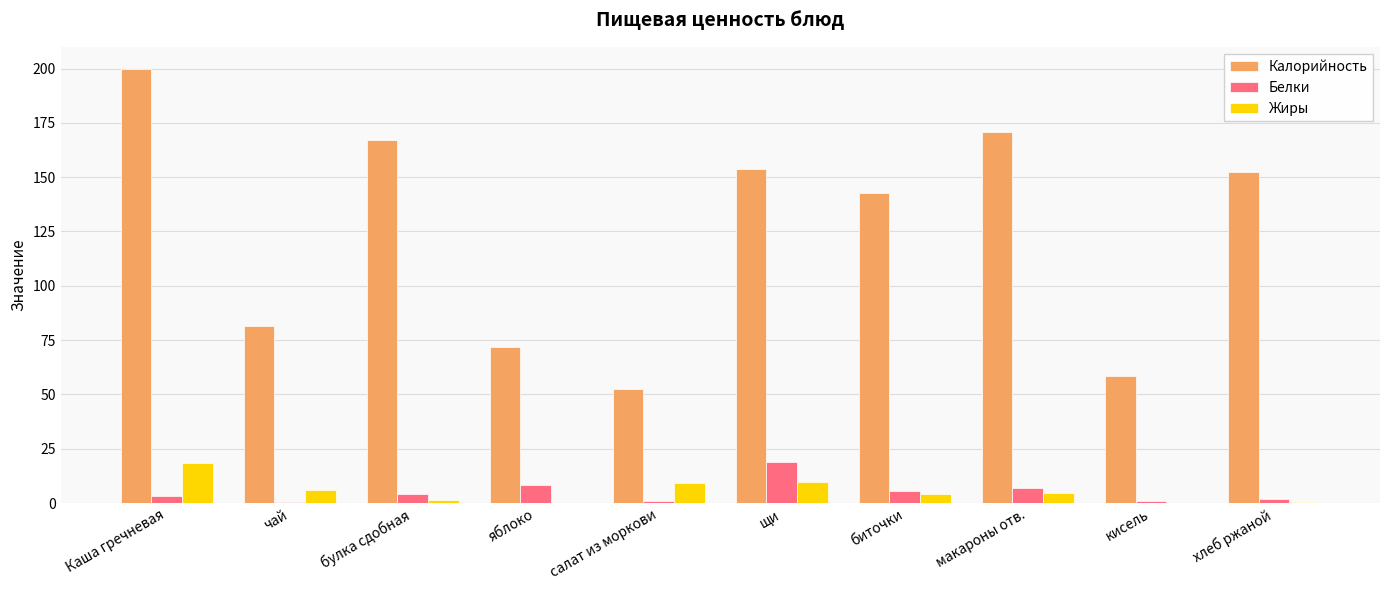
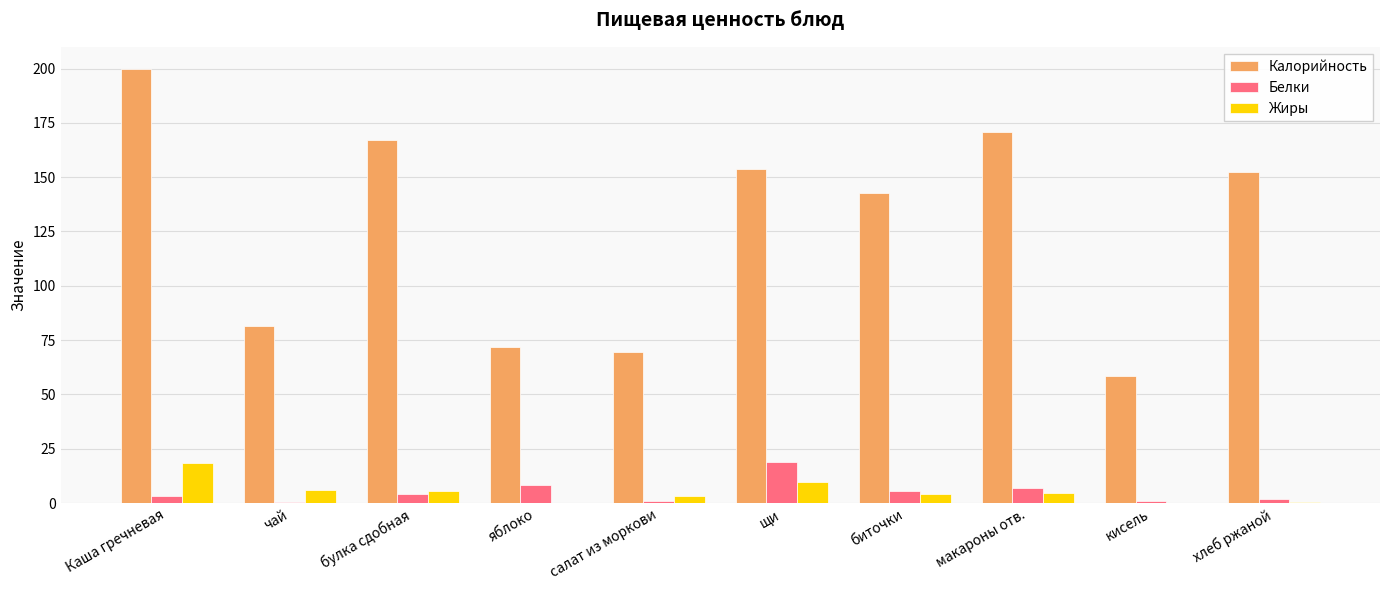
  {
    "Калорийность": {
      "Каша гречневая": 200,
      "чай": 82,
      "булка сдобная": 167,
      "яблоко": 72,
-     "салат из моркови": 52,
+     "салат из моркови": 70,
      "щи": 154,
      "биточки": 143,
      "макароны отв.": 171,
      "кисель": 58,
      "хлеб ржаной": 152
    },
    "Белки": {
      "Каша гречневая": 3,
      "булка сдобная": 4,
      "яблоко": 8,
      "щи": 19,
      "биточки": 5,
      "макароны отв.": 7,
      "хлеб ржаной": 2
    },
    "Жиры": {
      "Каша гречневая": 18,
      "чай": 6,
-     "булка сдобная": 2,
+     "булка сдобная": 6,
      "яблоко": 0,
-     "салат из моркови": 9,
+     "салат из моркови": 3,
      "щи": 10,
      "биточки": 4,
      "макароны отв.": 5
    }
  }
